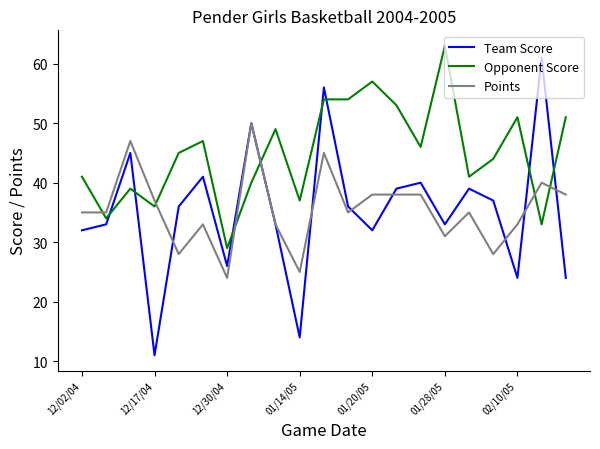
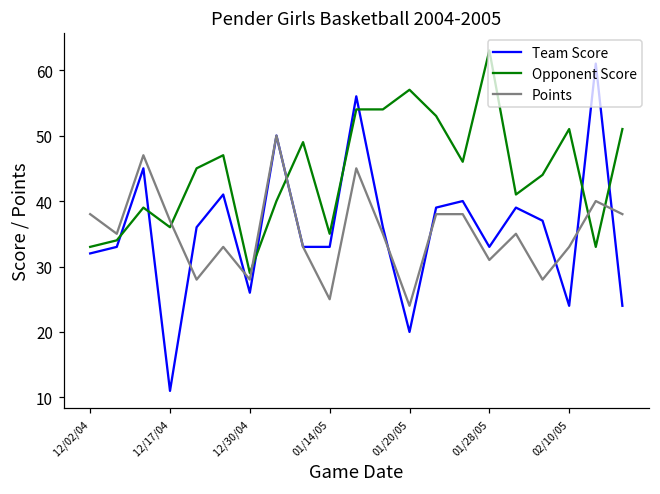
  {
    "Team Score": {
      "12/02/04": 32,
      "12/17/04": 11,
      "12/30/04": 26,
-     "01/14/05": 14,
-     "01/20/05": 32,
+     "01/14/05": 33,
+     "01/20/05": 20,
      "01/28/05": 33,
      "02/10/05": 24
    },
    "Opponent Score": {
-     "12/02/04": 41,
+     "12/02/04": 33,
      "12/17/04": 36,
      "12/30/04": 29,
-     "01/14/05": 37,
+     "01/14/05": 35,
      "01/20/05": 57,
      "02/10/05": 51
    },
    "Points": {
-     "12/02/04": 35,
+     "12/02/04": 38,
      "12/17/04": 37,
-     "12/30/04": 24,
+     "12/30/04": 28,
      "01/14/05": 25,
-     "01/20/05": 38,
+     "01/20/05": 24,
      "01/28/05": 31,
      "02/10/05": 33
    }
  }
